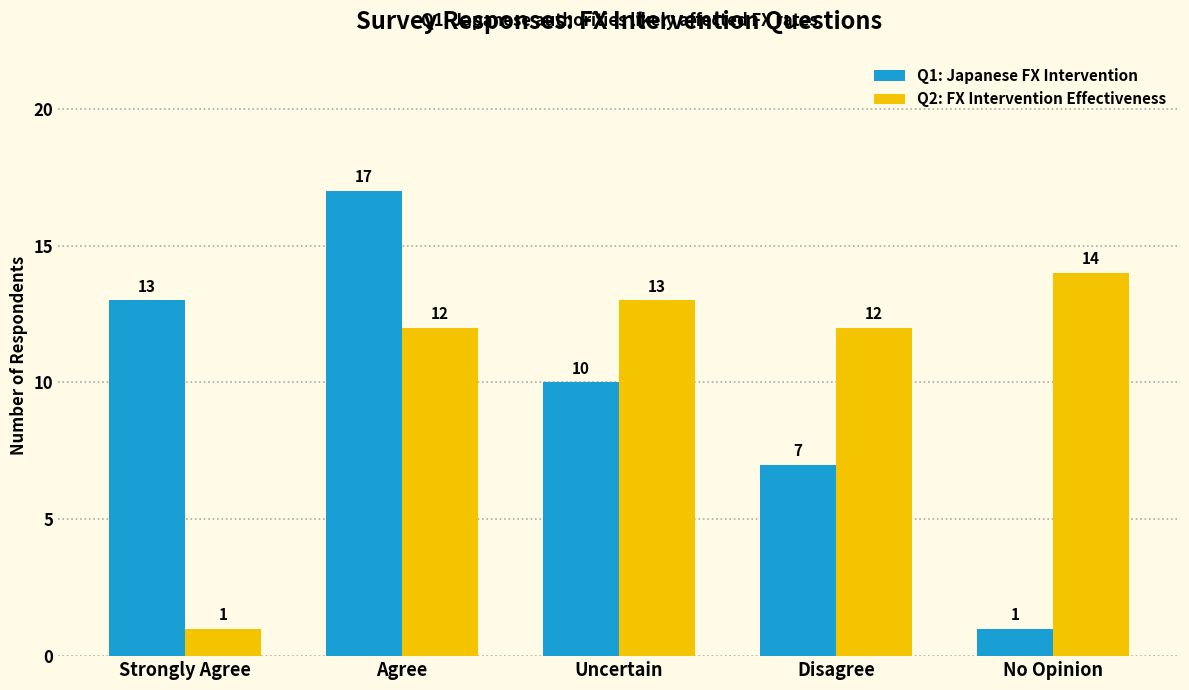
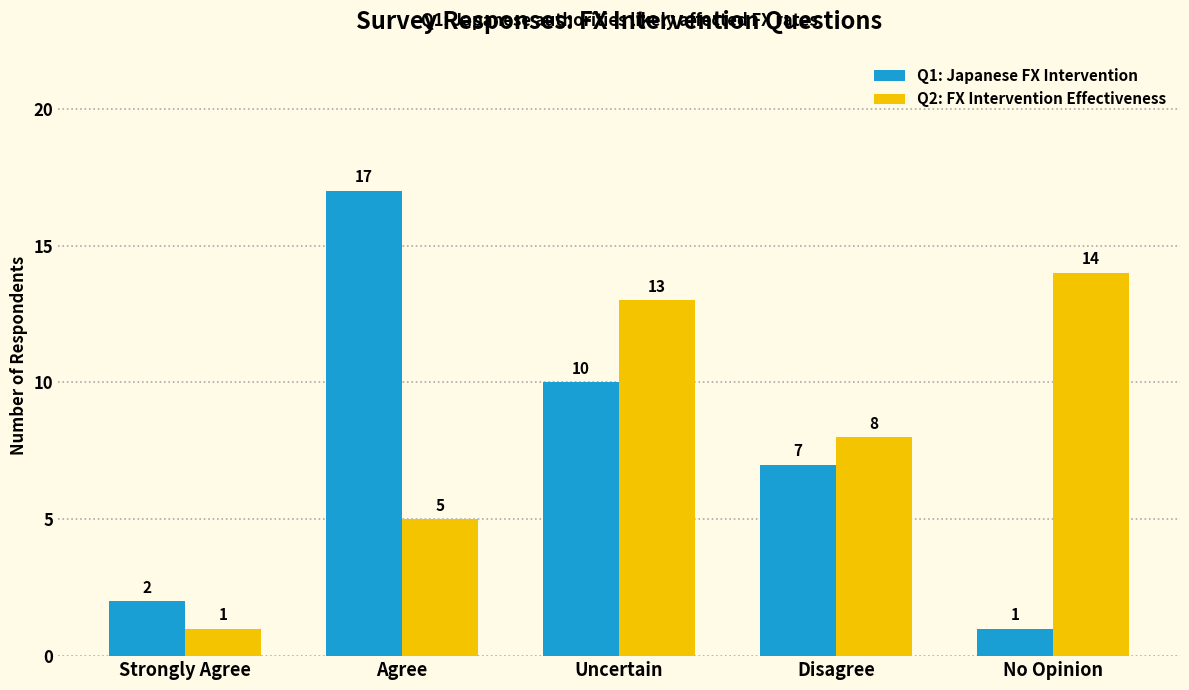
  {
    "Q1: Japanese FX Intervention": {
-     "Strongly Agree": 13,
+     "Strongly Agree": 2,
      "Agree": 17,
      "Uncertain": 10,
      "Disagree": 7,
      "No Opinion": 1
    },
    "Q2: FX Intervention Effectiveness": {
      "Strongly Agree": 1,
-     "Agree": 12,
+     "Agree": 5,
      "Uncertain": 13,
-     "Disagree": 12,
+     "Disagree": 8,
      "No Opinion": 14
    }
  }
